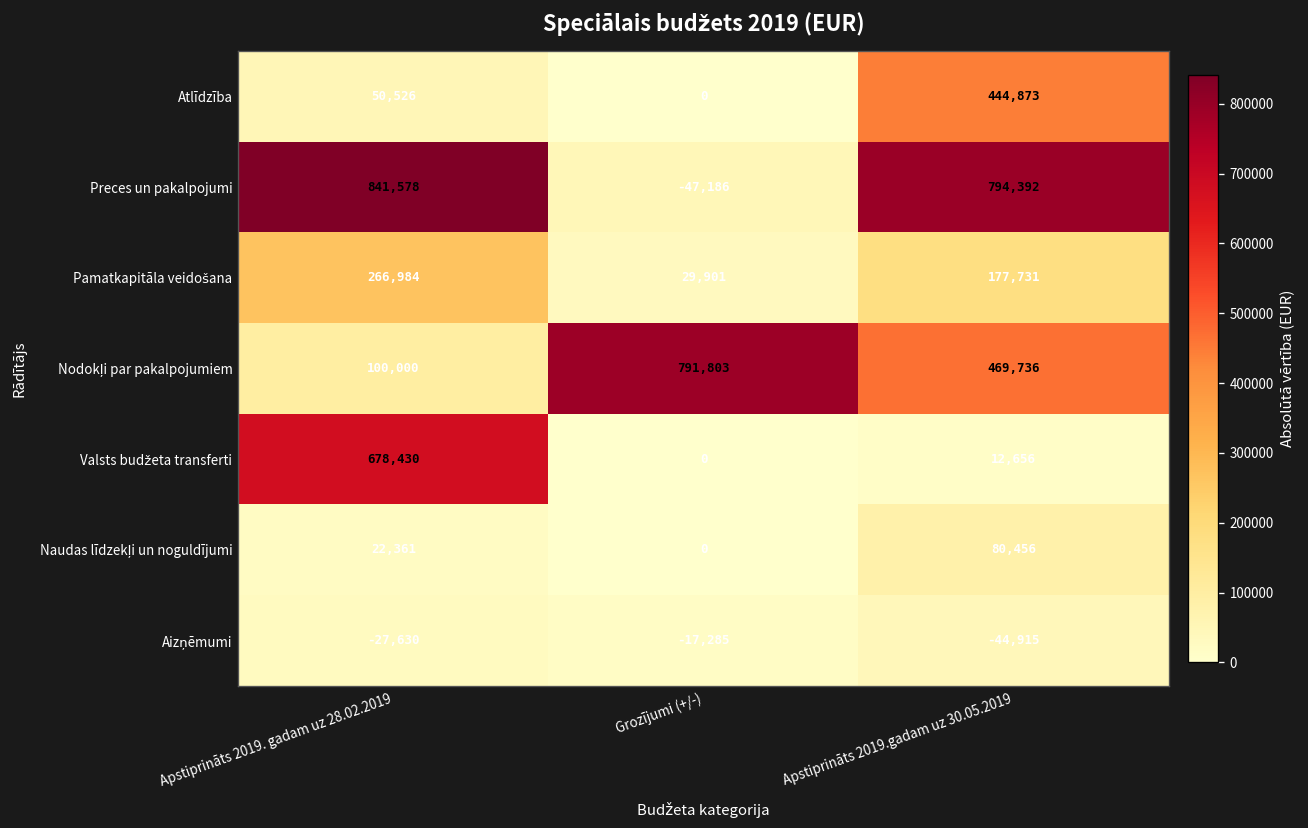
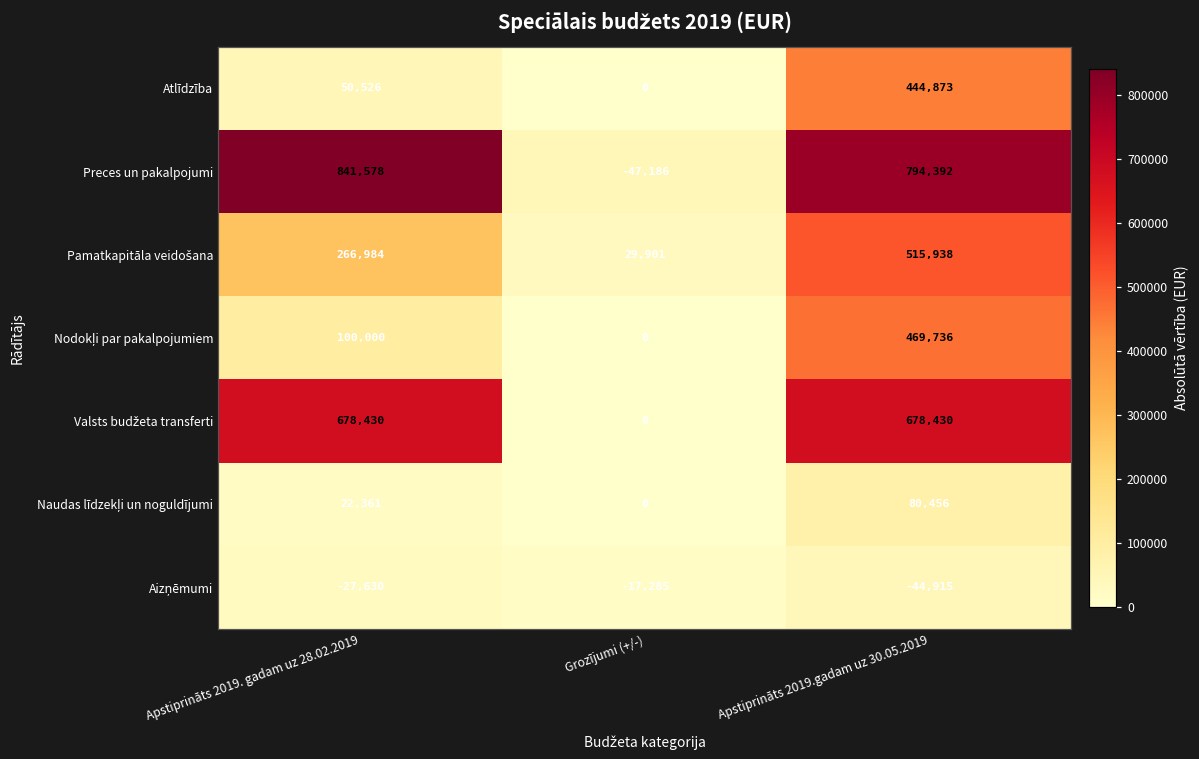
  {
    "Atlīdzība": {
      "Apstiprināts 2019. gadam uz 28.02.2019": "50,526",
      "Grozījumi (+/-)": "0",
      "Apstiprināts 2019.gadam uz 30.05.2019": "444,873"
    },
    "Preces un pakalpojumi": {
      "Apstiprināts 2019. gadam uz 28.02.2019": "841,578",
      "Grozījumi (+/-)": "-47,186",
      "Apstiprināts 2019.gadam uz 30.05.2019": "794,392"
    },
    "Pamatkapitāla veidošana": {
      "Apstiprināts 2019. gadam uz 28.02.2019": "266,984",
      "Grozījumi (+/-)": "29,901",
-     "Apstiprināts 2019.gadam uz 30.05.2019": "177,731"
+     "Apstiprināts 2019.gadam uz 30.05.2019": "515,938"
    },
    "Nodokļi par pakalpojumiem": {
      "Apstiprināts 2019. gadam uz 28.02.2019": "100,000",
-     "Grozījumi (+/-)": "791,803",
+     "Grozījumi (+/-)": "0",
      "Apstiprināts 2019.gadam uz 30.05.2019": "469,736"
    },
    "Valsts budžeta transferti": {
      "Apstiprināts 2019. gadam uz 28.02.2019": "678,430",
      "Grozījumi (+/-)": "0",
-     "Apstiprināts 2019.gadam uz 30.05.2019": "12,656"
+     "Apstiprināts 2019.gadam uz 30.05.2019": "678,430"
    },
    "Naudas līdzekļi un noguldījumi": {
      "Apstiprināts 2019. gadam uz 28.02.2019": "22,361",
      "Grozījumi (+/-)": "0",
      "Apstiprināts 2019.gadam uz 30.05.2019": "80,456"
    },
    "Aizņēmumi": {
      "Apstiprināts 2019. gadam uz 28.02.2019": "-27,630",
      "Grozījumi (+/-)": "-17,285",
      "Apstiprināts 2019.gadam uz 30.05.2019": "-44,915"
    }
  }
